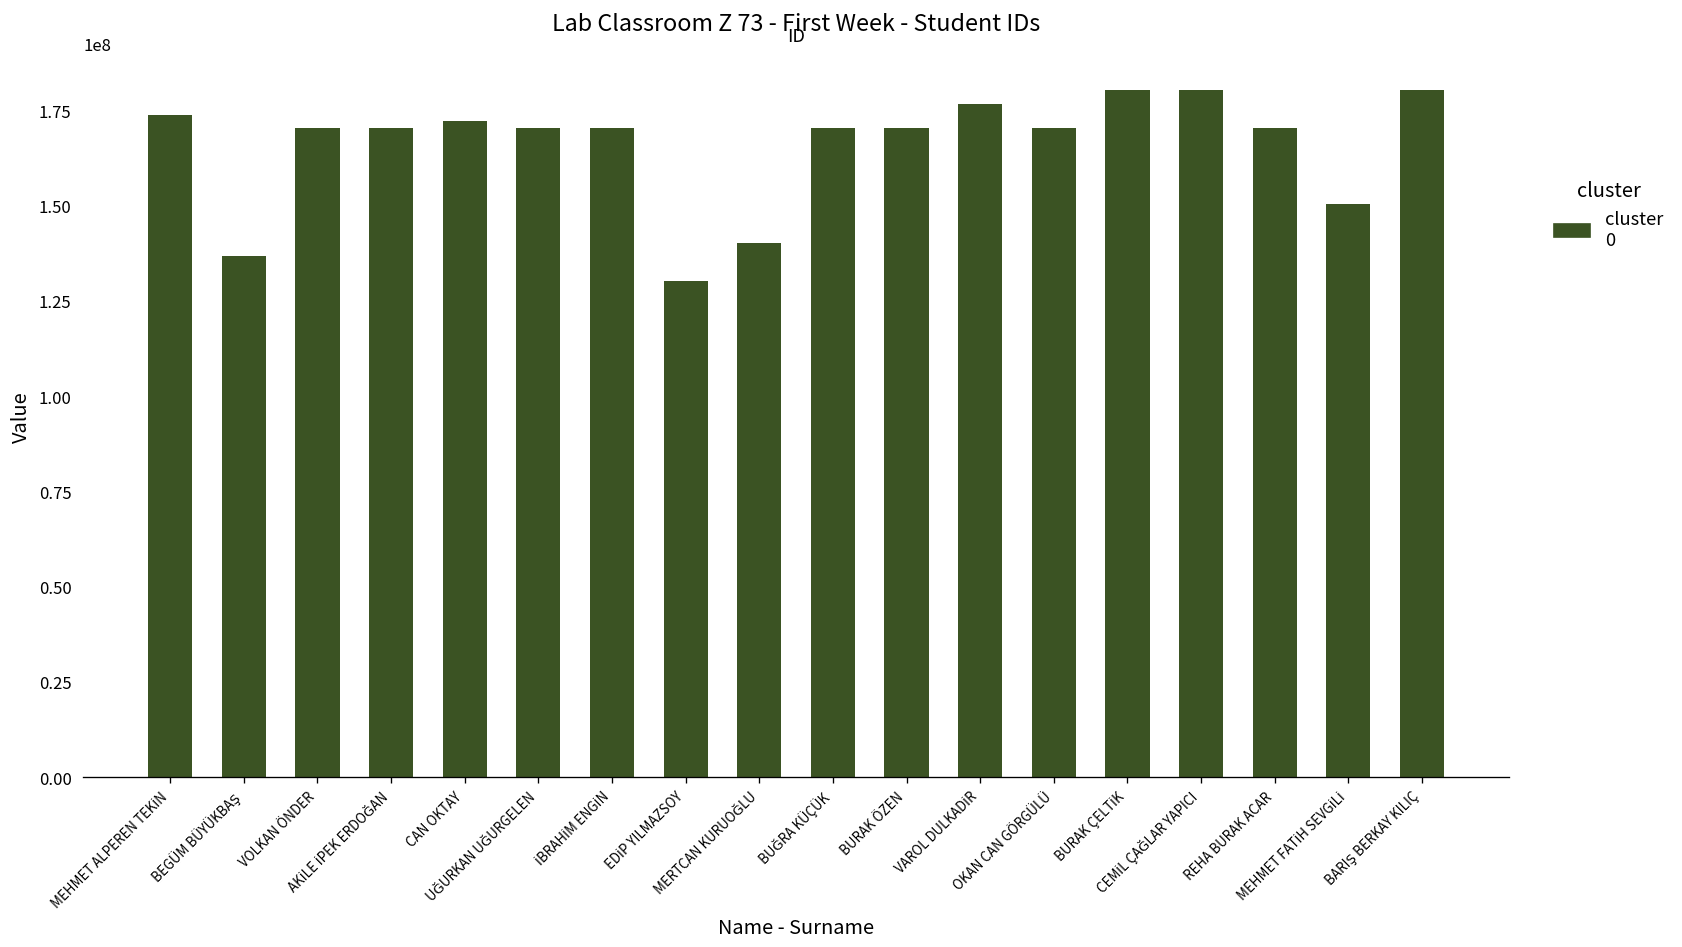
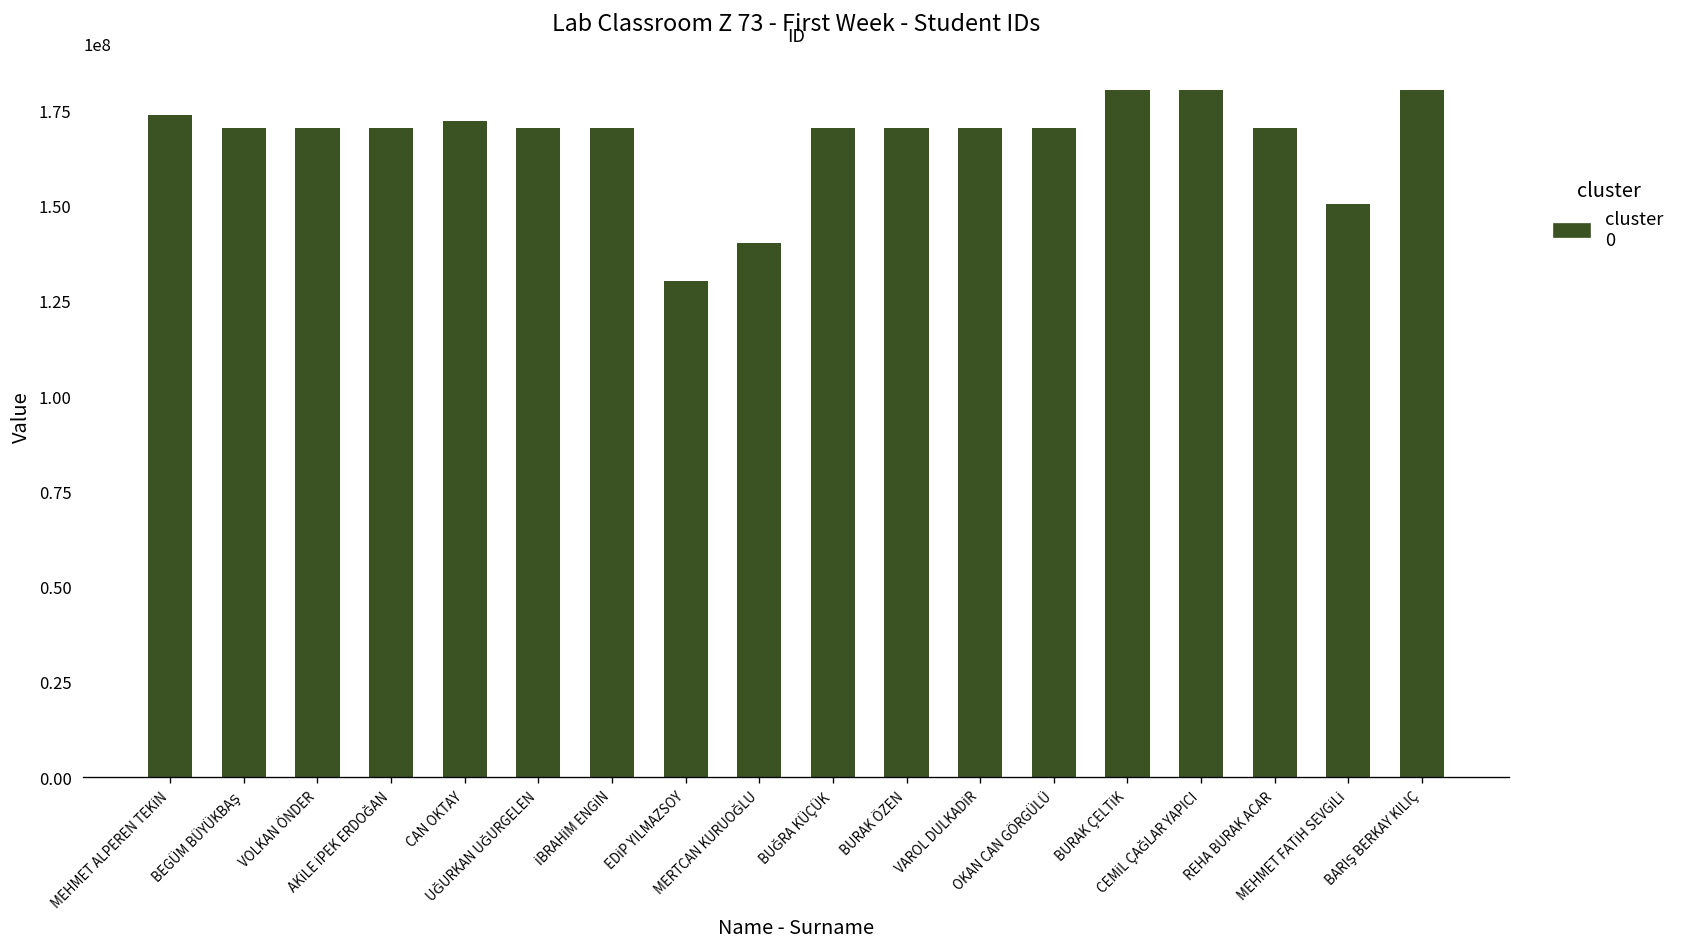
  {
    "MEHMET ALPEREN TEKİN": 174000000,
-   "BEGÜM BÜYÜKBAŞ": 137000000,
+   "BEGÜM BÜYÜKBAŞ": 170000000,
    "VOLKAN ÖNDER": 170000000,
    "AKİLE İPEK ERDOĞAN": 170000000,
    "CAN OKTAY": 172000000,
    "UĞURKAN UĞURGELEN": 170000000,
    "İBRAHİM ENGİN": 170000000,
    "EDİP YILMAZSOY": 130000000,
    "MERTCAN KURUOĞLU": 140000000,
    "BUĞRA KÜÇÜK": 170000000,
    "BURAK ÖZEN": 170000000,
-   "VAROL DULKADİR": 177000000,
+   "VAROL DULKADİR": 170000000,
    "OKAN CAN GÖRGÜLÜ": 170000000,
    "BURAK ÇELTİK": 180000000,
    "CEMİL ÇAĞLAR YAPICI": 180000000,
    "REHA BURAK ACAR": 170000000,
    "MEHMET FATİH SEVGİLİ": 150000000,
    "BARIŞ BERKAY KILIÇ": 180000000
  }
